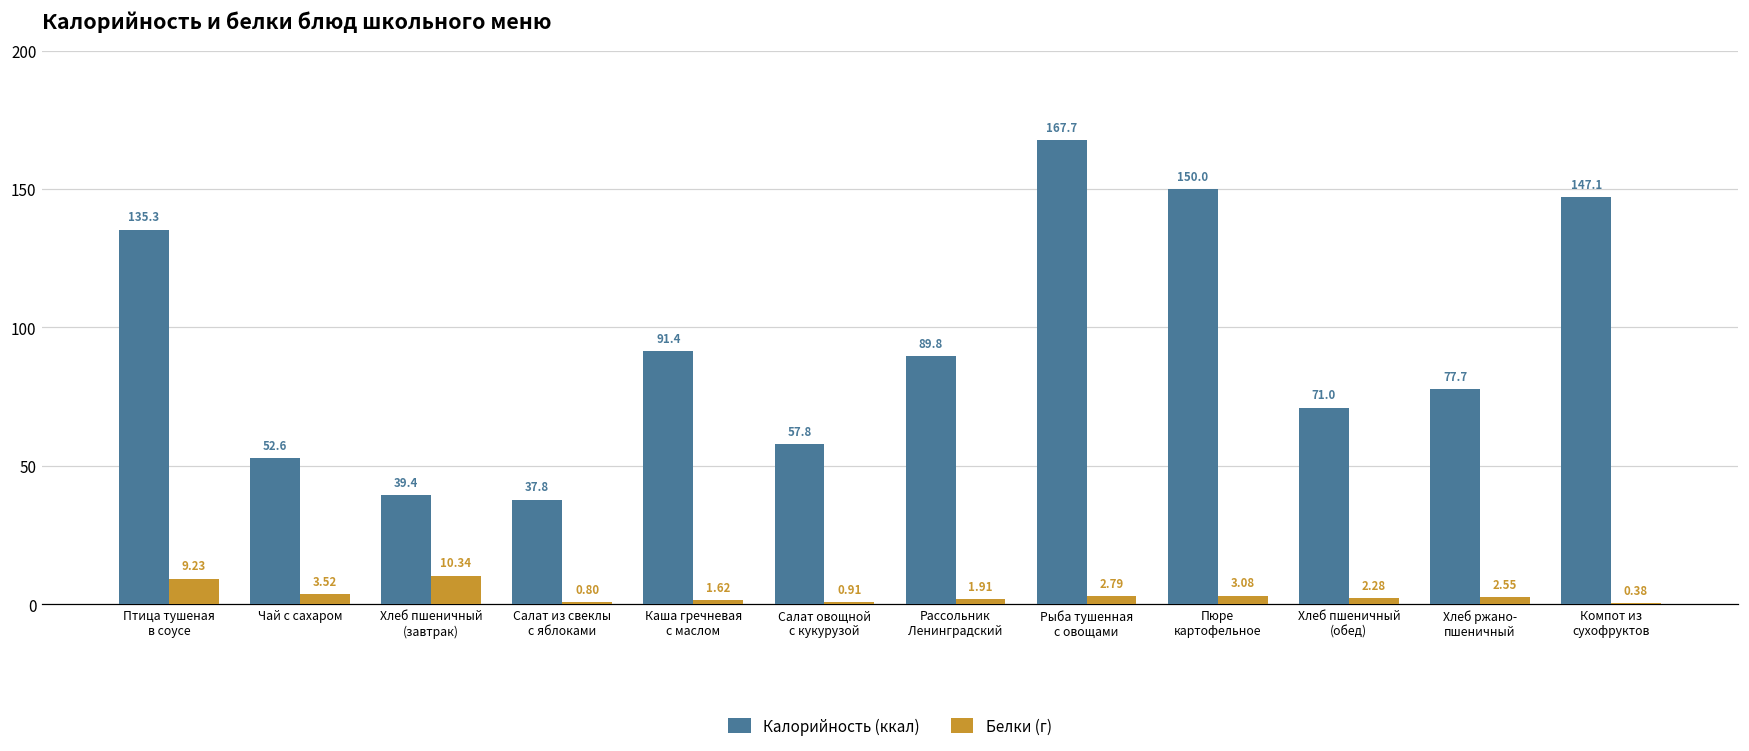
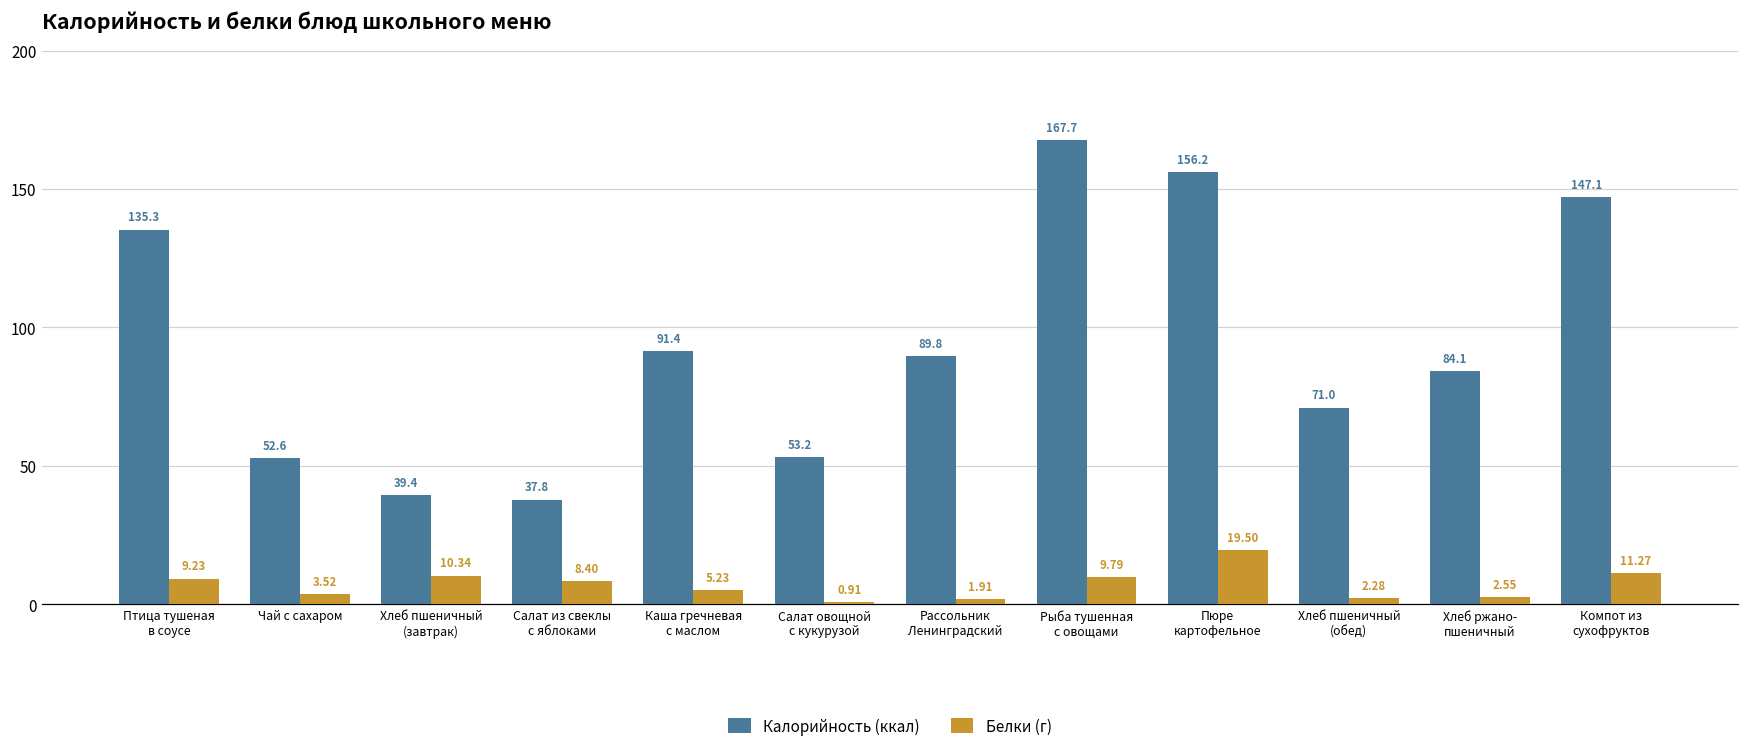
  {
    "Калорийность (ккал)": {
      "Птица тушеная в соусе": 135.3,
      "Чай с сахаром": 52.6,
      "Хлеб пшеничный (завтрак)": 39.4,
      "Салат из свеклы с яблоками": 37.8,
      "Каша гречневая с маслом": 91.4,
-     "Салат овощной с кукурузой": 57.8,
+     "Салат овощной с кукурузой": 53.2,
      "Рассольник Ленинградский": 89.8,
      "Рыба тушенная с овощами": 167.7,
-     "Пюре картофельное": 150.0,
+     "Пюре картофельное": 156.2,
      "Хлеб пшеничный (обед)": 71.0,
-     "Хлеб ржано- пшеничный": 77.7,
+     "Хлеб ржано- пшеничный": 84.1,
      "Компот из сухофруктов": 147.1
    },
    "Белки (г)": {
      "Птица тушеная в соусе": 9.23,
      "Чай с сахаром": 3.52,
      "Хлеб пшеничный (завтрак)": 10.34,
-     "Салат из свеклы с яблоками": 0.80,
-     "Каша гречневая с маслом": 1.62,
+     "Салат из свеклы с яблоками": 8.40,
+     "Каша гречневая с маслом": 5.23,
      "Салат овощной с кукурузой": 0.91,
      "Рассольник Ленинградский": 1.91,
-     "Рыба тушенная с овощами": 2.79,
-     "Пюре картофельное": 3.08,
+     "Рыба тушенная с овощами": 9.79,
+     "Пюре картофельное": 19.50,
      "Хлеб пшеничный (обед)": 2.28,
      "Хлеб ржано- пшеничный": 2.55,
-     "Компот из сухофруктов": 0.38
+     "Компот из сухофруктов": 11.27
    }
  }
